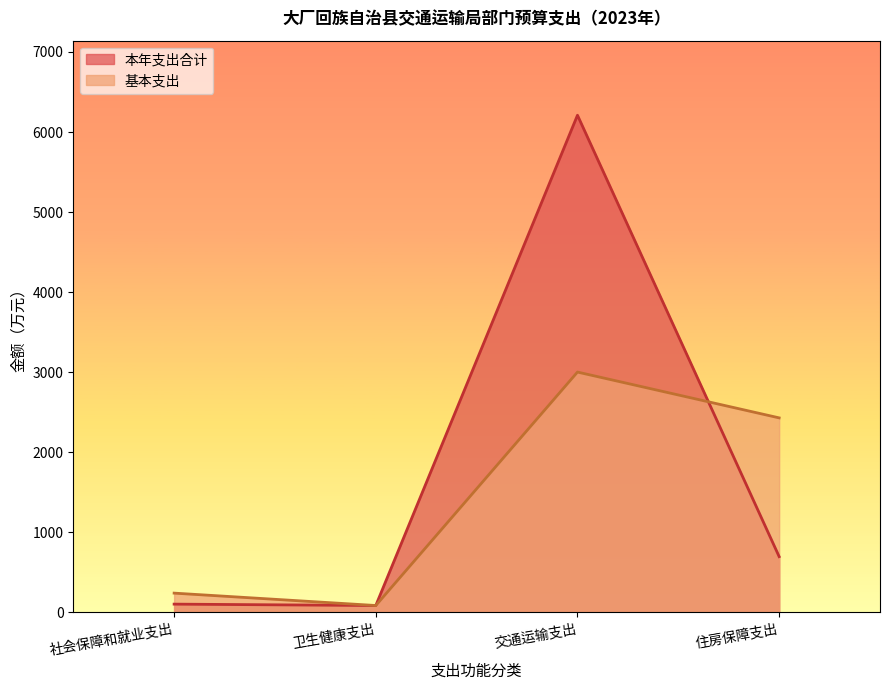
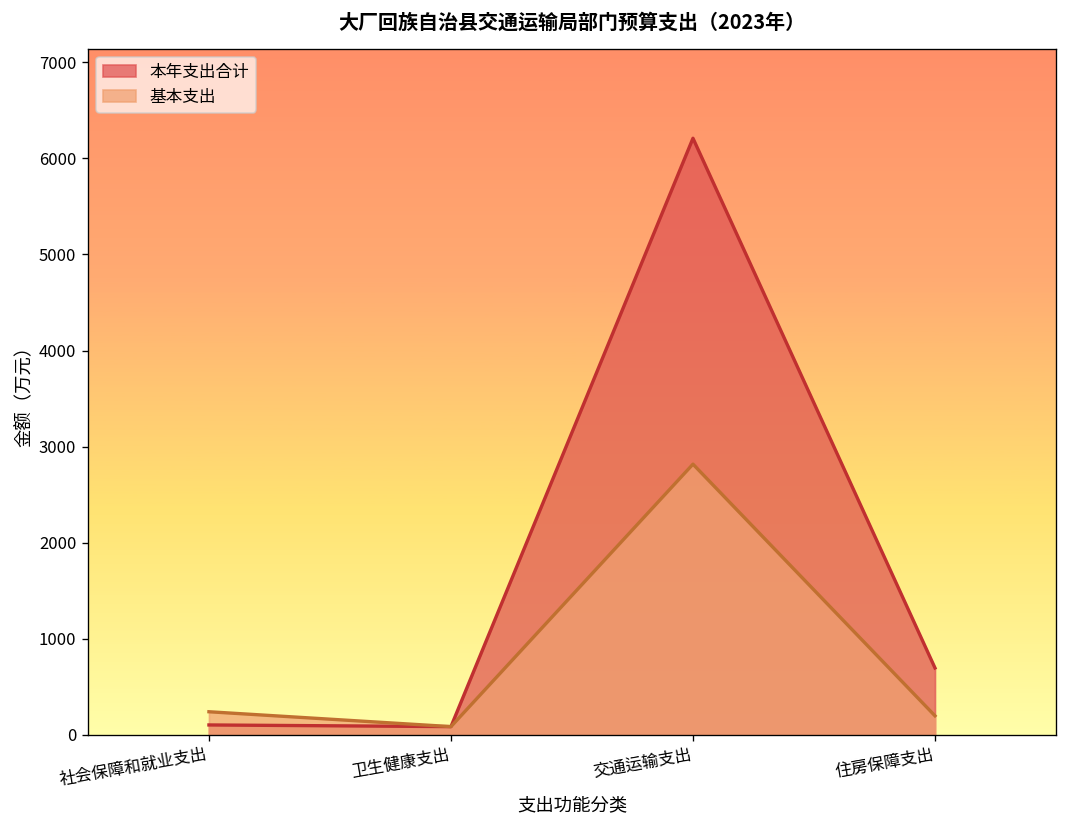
  {
    "本年支出合计": {
      "社会保障和就业支出": 100,
      "交通运输支出": 6200,
      "住房保障支出": 700
    },
    "基本支出": {
      "社会保障和就业支出": 200,
-     "交通运输支出": 3000,
-     "住房保障支出": 2400
+     "交通运输支出": 2800,
+     "住房保障支出": 200
    }
  }
